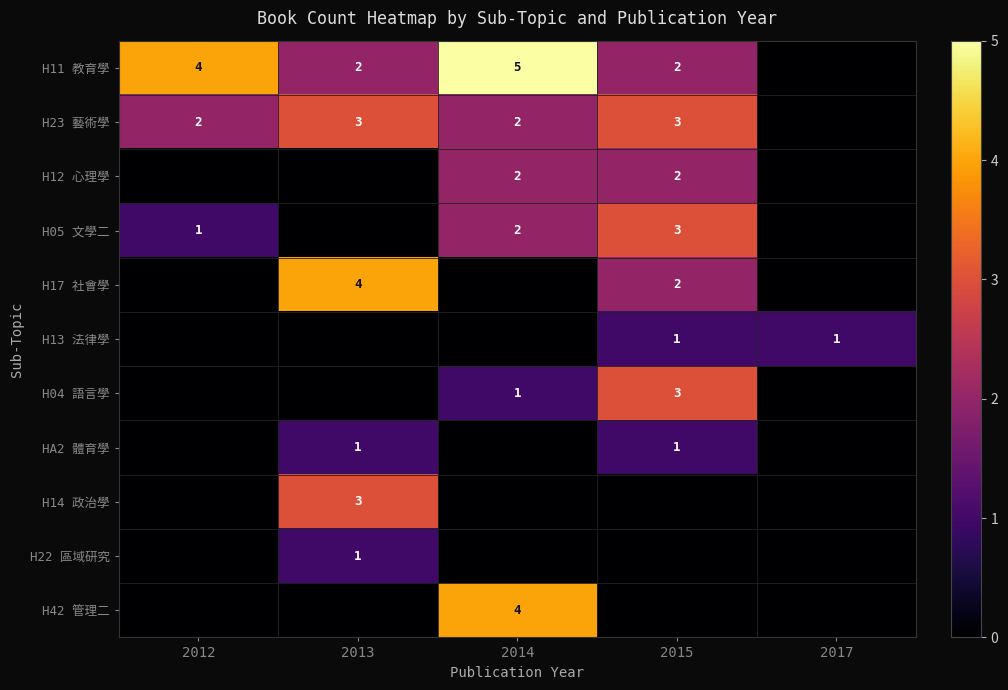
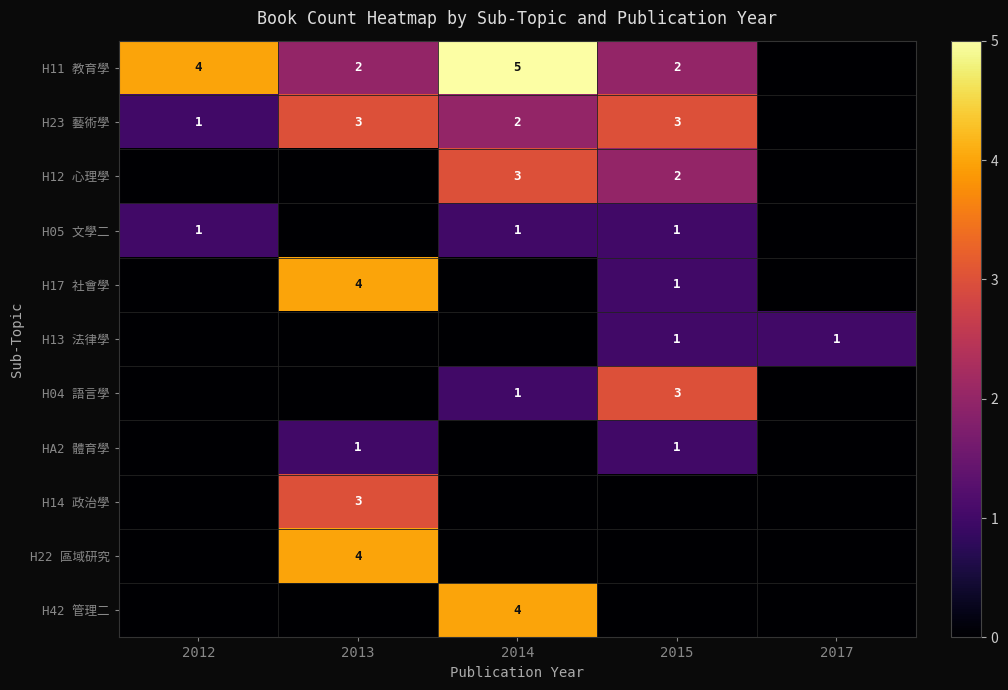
  {
    "H11 教育學": {
      "2012": 4,
      "2013": 2,
      "2014": 5,
      "2015": 2
    },
    "H23 藝術學": {
-     "2012": 2,
+     "2012": 1,
      "2013": 3,
      "2014": 2,
      "2015": 3
    },
    "H12 心理學": {
-     "2014": 2,
+     "2014": 3,
      "2015": 2
    },
    "H05 文學二": {
      "2012": 1,
-     "2014": 2,
-     "2015": 3
+     "2014": 1,
+     "2015": 1
    },
    "H17 社會學": {
      "2013": 4,
-     "2015": 2
+     "2015": 1
    },
    "H13 法律學": {
      "2015": 1,
      "2017": 1
    },
    "H04 語言學": {
      "2014": 1,
      "2015": 3
    },
    "HA2 體育學": {
      "2013": 1,
      "2015": 1
    },
    "H14 政治學": {
      "2013": 3
    },
    "H22 區域研究": {
-     "2013": 1
+     "2013": 4
    },
    "H42 管理二": {
      "2014": 4
    }
  }
